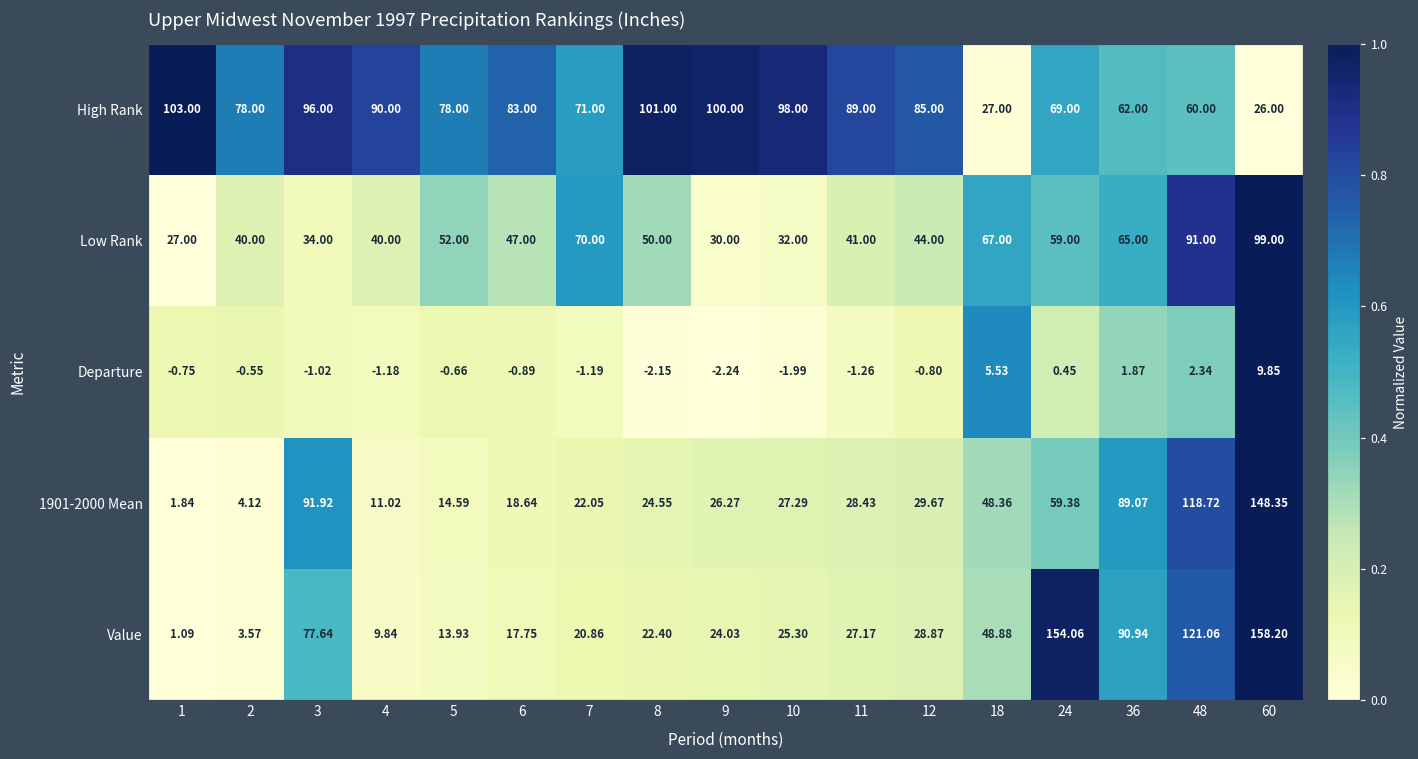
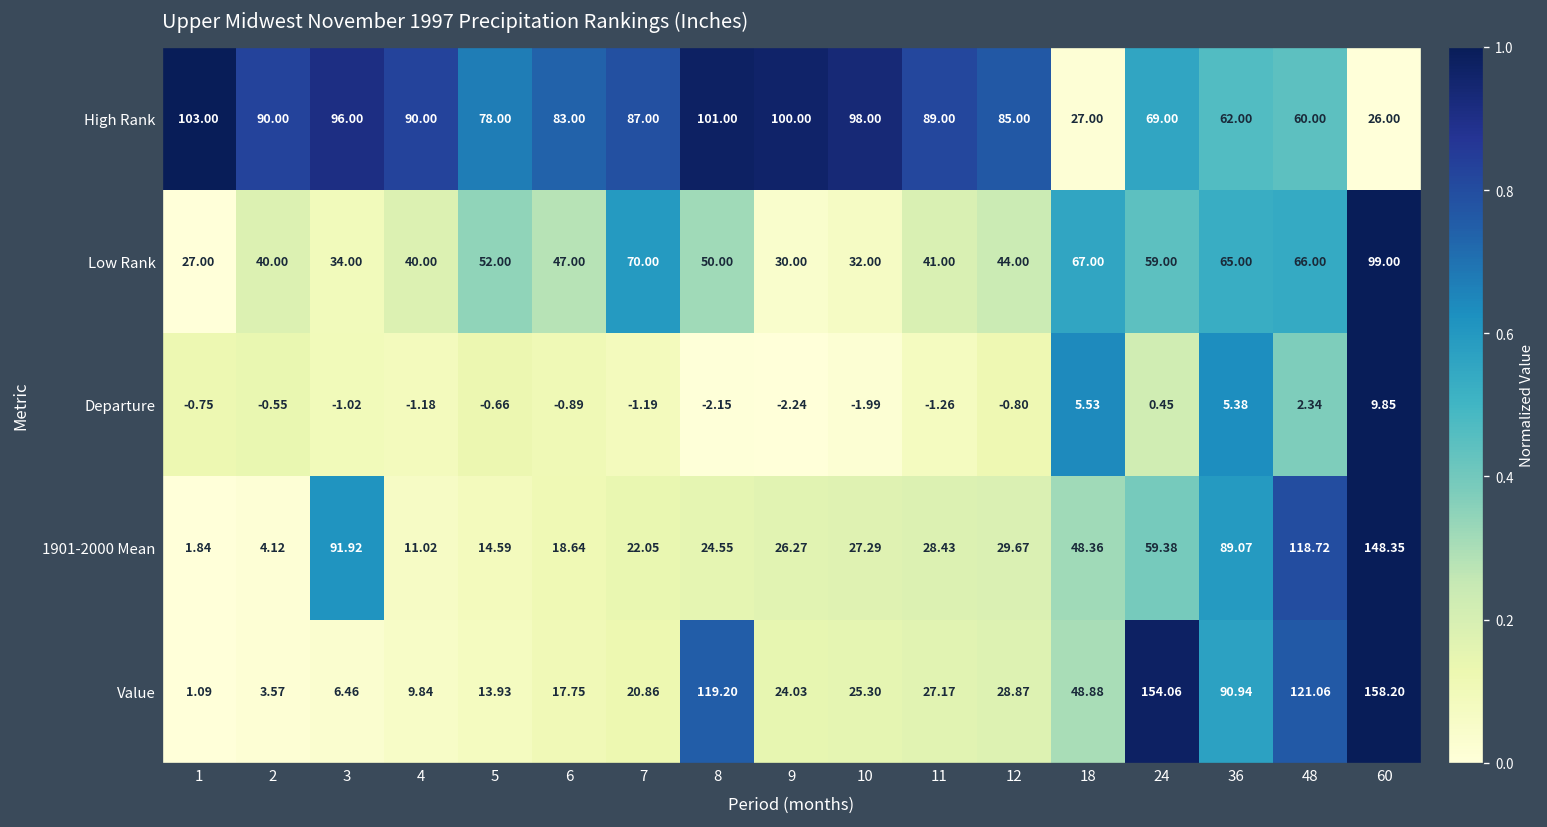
  {
    "High Rank": {
      "1": 103.00,
-     "2": 78.00,
+     "2": 90.00,
      "3": 96.00,
      "4": 90.00,
      "5": 78.00,
      "6": 83.00,
-     "7": 71.00,
+     "7": 87.00,
      "8": 101.00,
      "9": 100.00,
      "10": 98.00,
      "11": 89.00,
      "12": 85.00,
      "18": 27.00,
      "24": 69.00,
      "36": 62.00,
      "48": 60.00,
      "60": 26.00
    },
    "Low Rank": {
      "1": 27.00,
      "2": 40.00,
      "3": 34.00,
      "4": 40.00,
      "5": 52.00,
      "6": 47.00,
      "7": 70.00,
      "8": 50.00,
      "9": 30.00,
      "10": 32.00,
      "11": 41.00,
      "12": 44.00,
      "18": 67.00,
      "24": 59.00,
      "36": 65.00,
-     "48": 91.00,
+     "48": 66.00,
      "60": 99.00
    },
    "Departure": {
      "1": -0.75,
      "2": -0.55,
      "3": -1.02,
      "4": -1.18,
      "5": -0.66,
      "6": -0.89,
      "7": -1.19,
      "8": -2.15,
      "9": -2.24,
      "10": -1.99,
      "11": -1.26,
      "12": -0.80,
      "18": 5.53,
      "24": 0.45,
-     "36": 1.87,
+     "36": 5.38,
      "48": 2.34,
      "60": 9.85
    },
    "1901-2000 Mean": {
      "1": 1.84,
      "2": 4.12,
      "3": 91.92,
      "4": 11.02,
      "5": 14.59,
      "6": 18.64,
      "7": 22.05,
      "8": 24.55,
      "9": 26.27,
      "10": 27.29,
      "11": 28.43,
      "12": 29.67,
      "18": 48.36,
      "24": 59.38,
      "36": 89.07,
      "48": 118.72,
      "60": 148.35
    },
    "Value": {
      "1": 1.09,
      "2": 3.57,
-     "3": 77.64,
+     "3": 6.46,
      "4": 9.84,
      "5": 13.93,
      "6": 17.75,
      "7": 20.86,
-     "8": 22.40,
+     "8": 119.20,
      "9": 24.03,
      "10": 25.30,
      "11": 27.17,
      "12": 28.87,
      "18": 48.88,
      "24": 154.06,
      "36": 90.94,
      "48": 121.06,
      "60": 158.20
    }
  }
